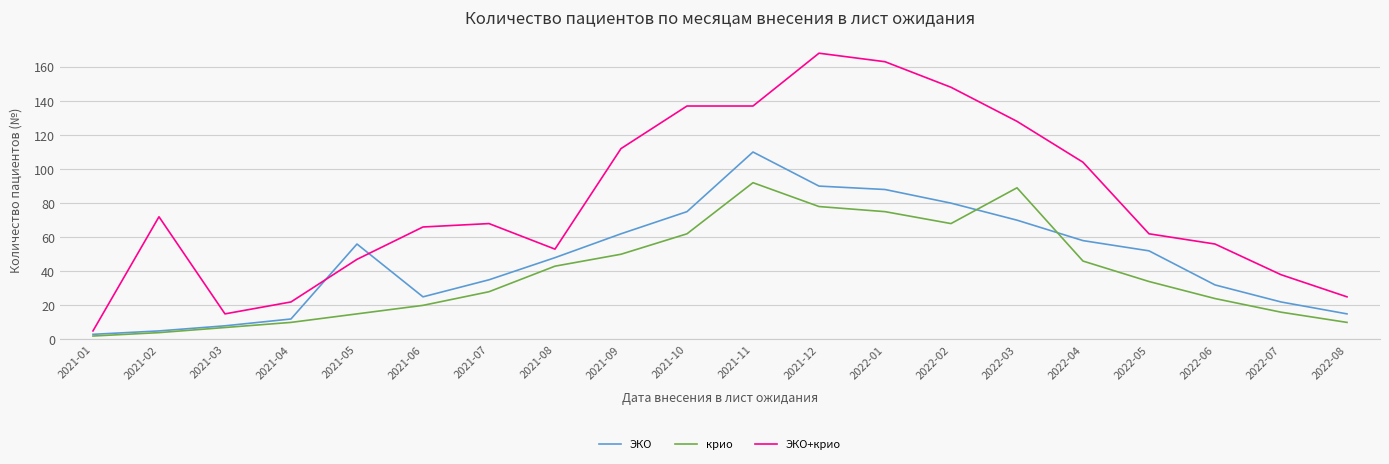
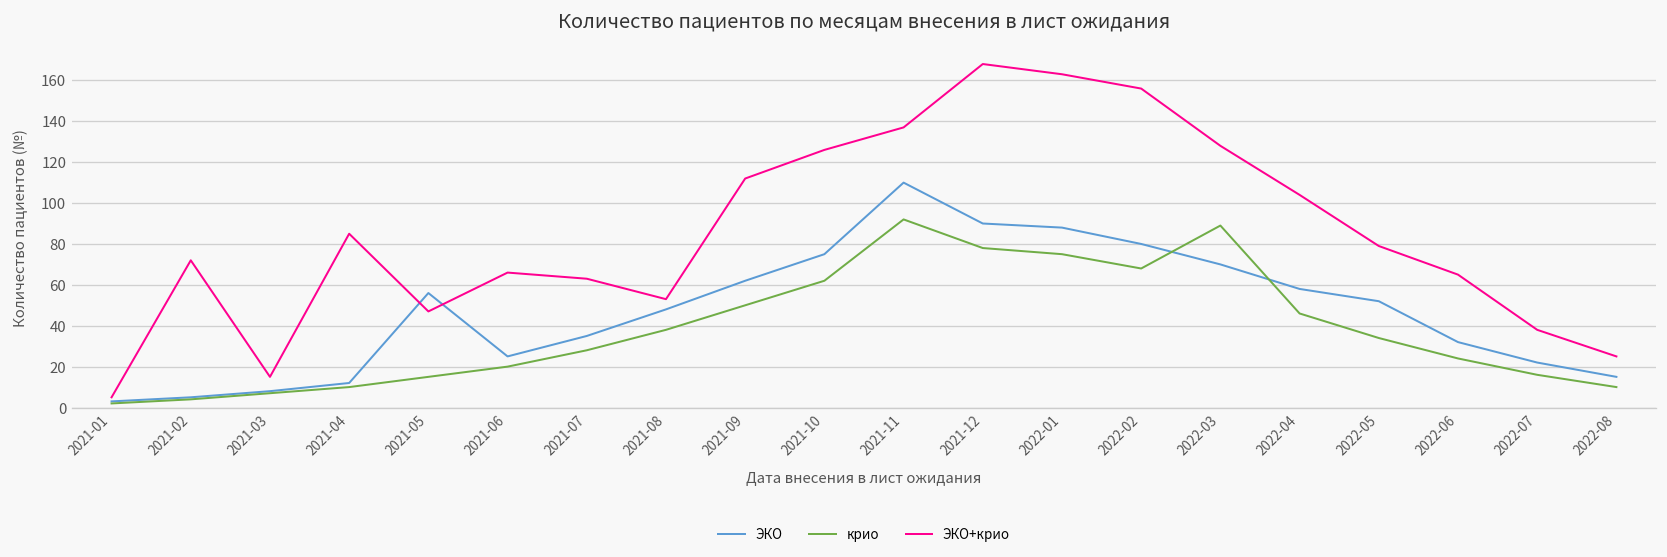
  {
    "ЭКО": {
      "2021-04": 12,
      "2021-05": 56,
      "2021-06": 25,
      "2021-07": 35,
      "2021-08": 48,
      "2021-09": 62,
      "2021-10": 75,
      "2021-11": 110,
      "2021-12": 90,
      "2022-01": 88,
      "2022-02": 80,
      "2022-03": 70,
      "2022-04": 58,
      "2022-05": 52,
      "2022-06": 32,
      "2022-07": 22,
      "2022-08": 15
    },
    "крио": {
      "2021-04": 10,
      "2021-05": 15,
      "2021-06": 20,
      "2021-07": 28,
-     "2021-08": 43,
+     "2021-08": 38,
      "2021-09": 50,
      "2021-10": 62,
      "2021-11": 92,
      "2021-12": 78,
      "2022-01": 75,
      "2022-02": 68,
      "2022-03": 89,
      "2022-04": 46,
      "2022-05": 34,
      "2022-06": 24,
      "2022-07": 16,
      "2022-08": 10
    },
    "ЭКО+крио": {
      "2021-01": 5,
      "2021-02": 72,
      "2021-03": 15,
-     "2021-04": 22,
+     "2021-04": 85,
      "2021-05": 47,
      "2021-06": 66,
-     "2021-07": 68,
+     "2021-07": 63,
      "2021-08": 53,
      "2021-09": 112,
-     "2021-10": 137,
+     "2021-10": 126,
      "2021-11": 137,
      "2021-12": 168,
      "2022-01": 163,
-     "2022-02": 148,
+     "2022-02": 156,
      "2022-03": 128,
      "2022-04": 104,
-     "2022-05": 62,
-     "2022-06": 56,
+     "2022-05": 79,
+     "2022-06": 65,
      "2022-07": 38,
      "2022-08": 25
    }
  }
